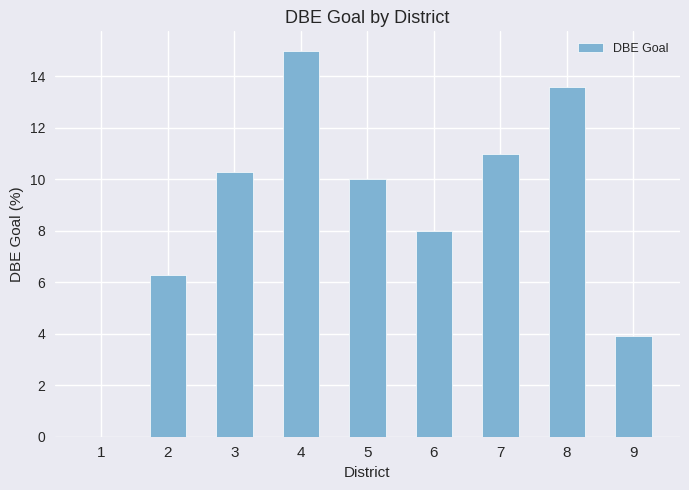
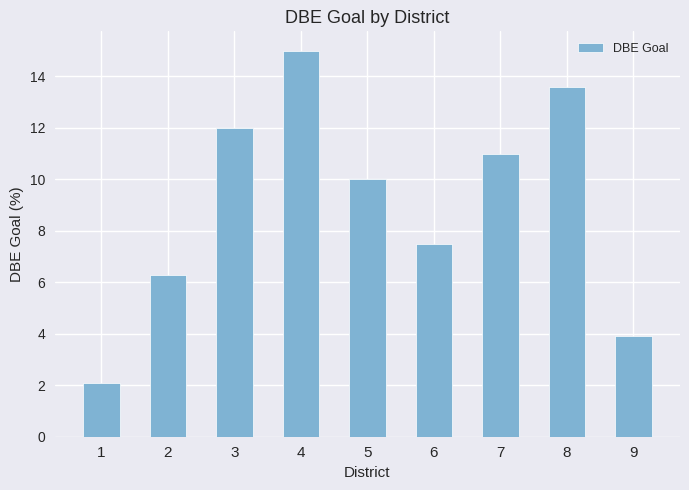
  {
-   "1": 0.0,
+   "1": 2.1,
    "2": 6.3,
-   "3": 10.3,
+   "3": 12.0,
    "4": 15.0,
    "5": 10.0,
-   "6": 8.0,
+   "6": 7.5,
    "7": 11.0,
    "8": 13.6,
    "9": 3.9
  }
